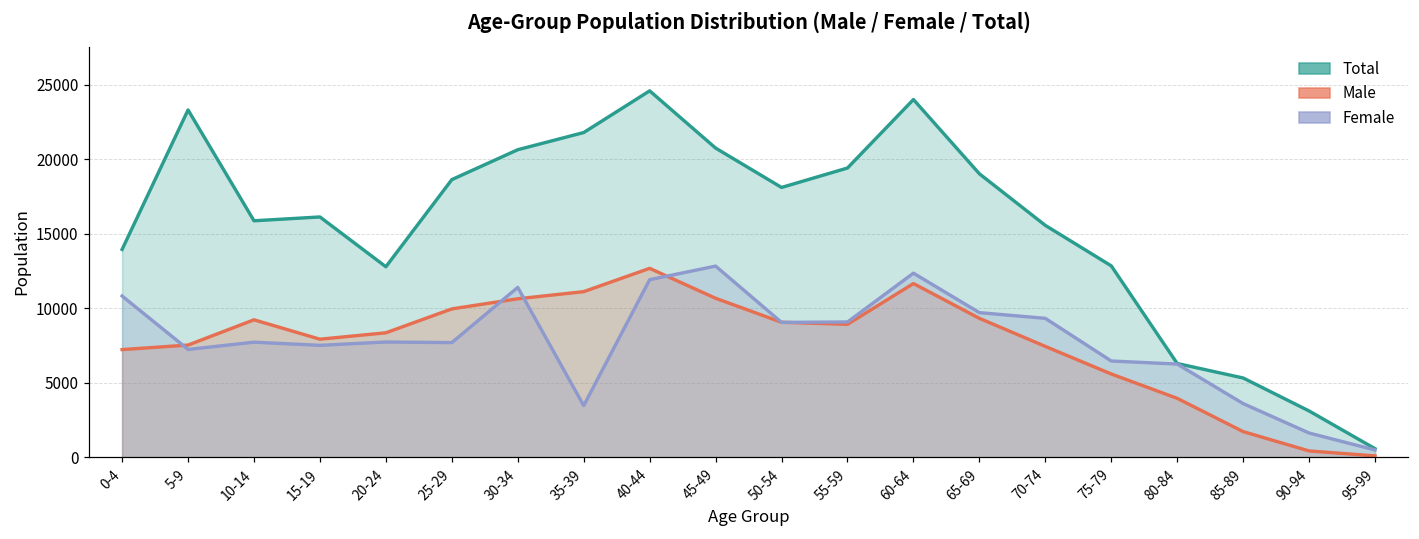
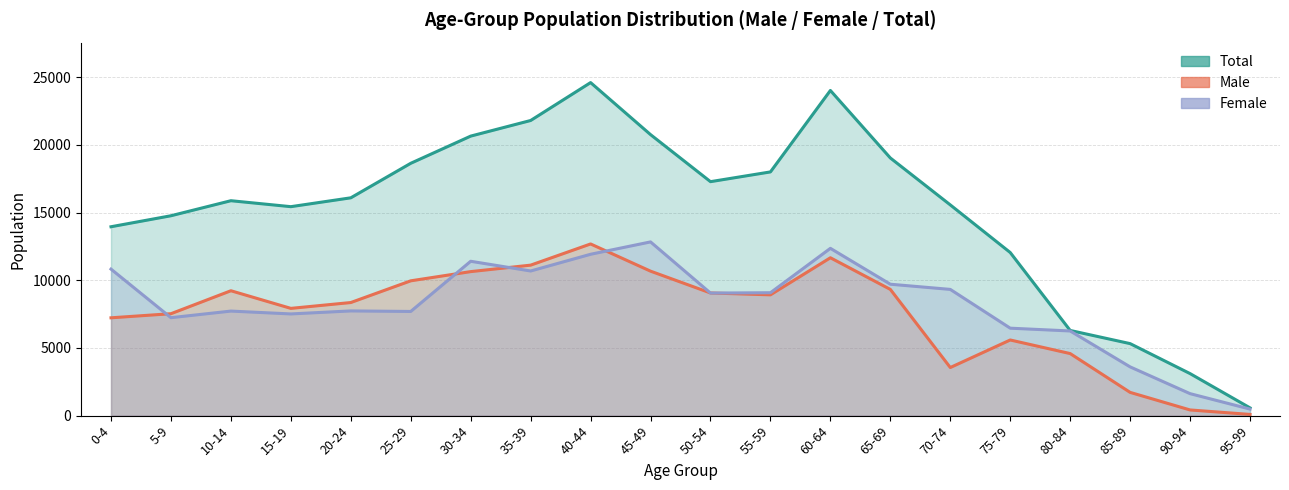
  {
    "Total": {
      "0-4": 14000,
-     "5-9": 23300,
+     "5-9": 14800,
      "10-14": 15900,
-     "15-19": 16100,
-     "20-24": 12800,
+     "15-19": 15400,
+     "20-24": 16100,
      "25-29": 18600,
      "30-34": 20600,
      "35-39": 21800,
      "40-44": 24600,
      "45-49": 20800,
-     "50-54": 18100,
-     "55-59": 19400,
+     "50-54": 17300,
+     "55-59": 18000,
      "60-64": 24000,
      "65-69": 19000,
      "70-74": 15600,
-     "75-79": 12800,
+     "75-79": 12000,
      "85-89": 5300,
      "90-94": 3100
    },
    "Male": {
      "0-4": 7200,
      "5-9": 7500,
      "10-14": 9200,
      "15-19": 7900,
      "20-24": 8400,
      "25-29": 10000,
      "30-34": 10600,
      "35-39": 11100,
      "40-44": 12700,
      "45-49": 10700,
      "60-64": 11700,
      "65-69": 9300,
-     "70-74": 7400,
+     "70-74": 3600,
      "75-79": 5600,
-     "80-84": 4000,
+     "80-84": 4600,
      "85-89": 1700,
      "90-94": 400,
      "95-99": 100
    },
    "Female": {
      "0-4": 10800,
      "5-9": 7200,
      "10-14": 7700,
      "15-19": 7500,
      "20-24": 7700,
      "25-29": 7700,
      "30-34": 11400,
-     "35-39": 3500,
+     "35-39": 10700,
      "40-44": 11900,
      "45-49": 12800,
      "60-64": 12400,
      "65-69": 9700,
      "70-74": 9300,
      "75-79": 6500,
      "85-89": 3600,
      "90-94": 1600
    }
  }
